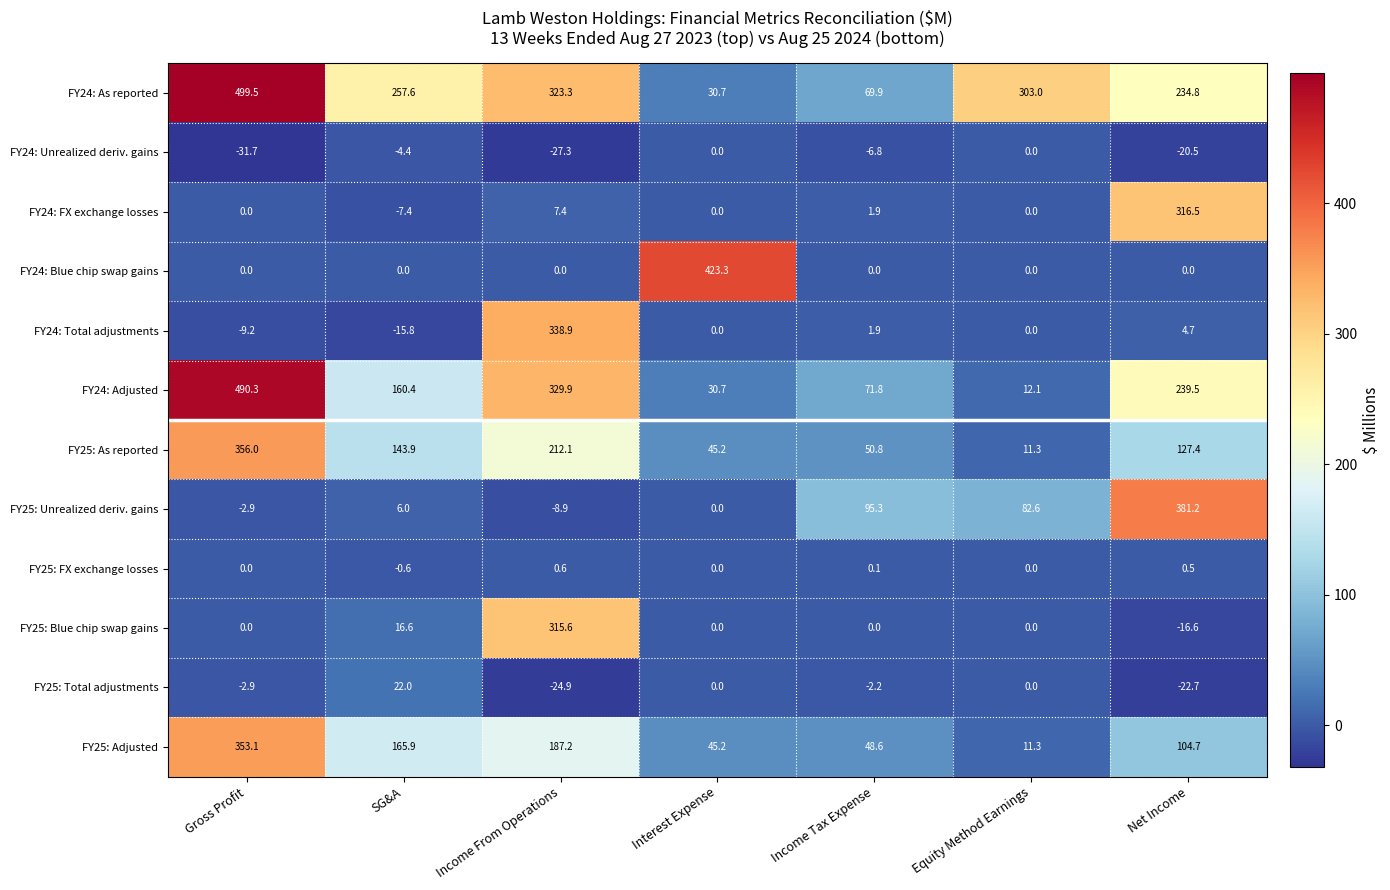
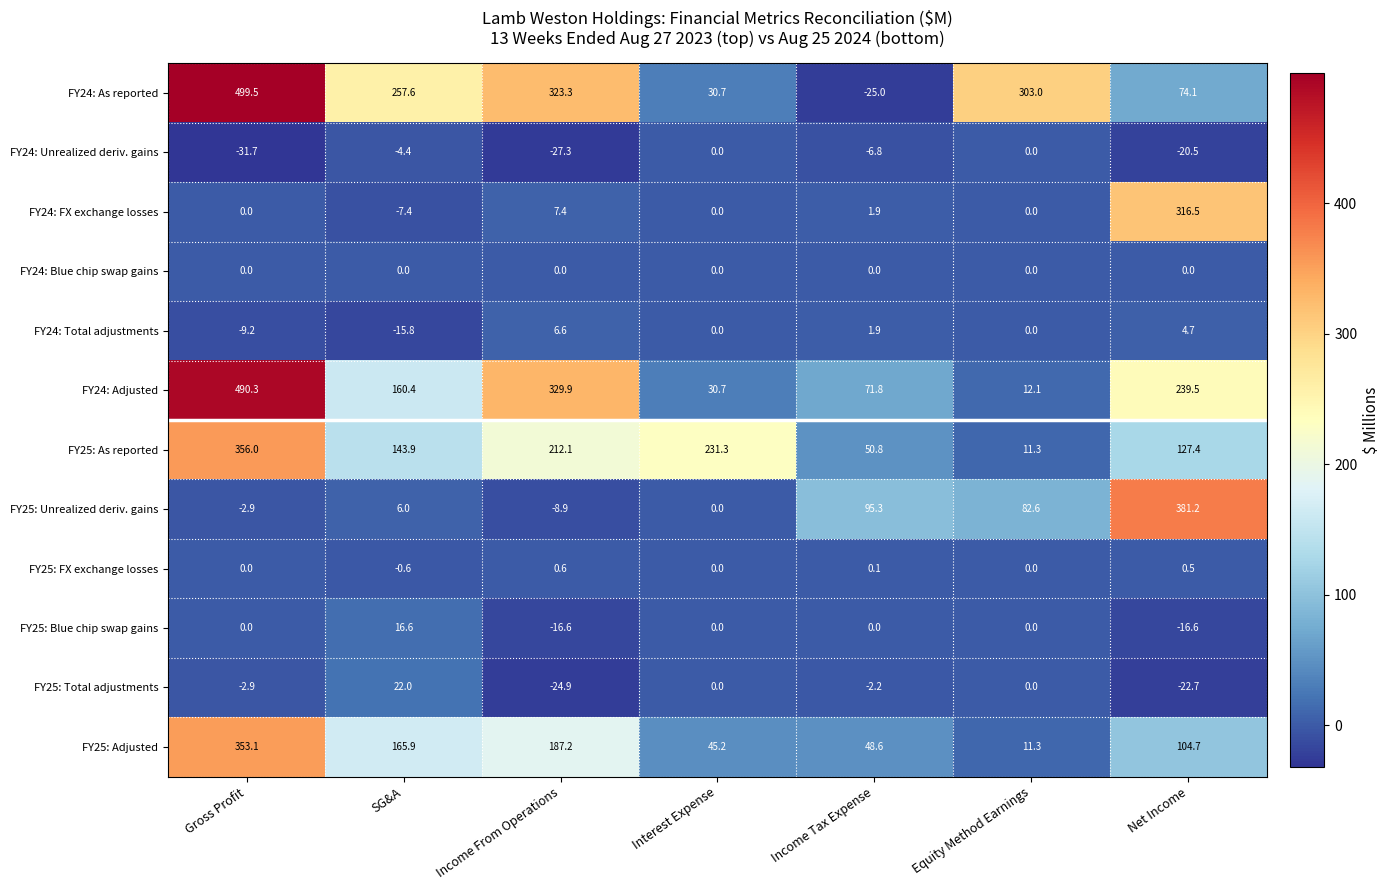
  {
    "FY24: As reported": {
      "Gross Profit": 499.5,
      "SG&A": 257.6,
      "Income From Operations": 323.3,
      "Interest Expense": 30.7,
-     "Income Tax Expense": 69.9,
+     "Income Tax Expense": -25.0,
      "Equity Method Earnings": 303.0,
-     "Net Income": 234.8
+     "Net Income": 74.1
    },
    "FY24: Unrealized deriv. gains": {
      "Gross Profit": -31.7,
      "SG&A": -4.4,
      "Income From Operations": -27.3,
      "Interest Expense": 0.0,
      "Income Tax Expense": -6.8,
      "Equity Method Earnings": 0.0,
      "Net Income": -20.5
    },
    "FY24: FX exchange losses": {
      "Gross Profit": 0.0,
      "SG&A": -7.4,
      "Income From Operations": 7.4,
      "Interest Expense": 0.0,
      "Income Tax Expense": 1.9,
      "Equity Method Earnings": 0.0,
      "Net Income": 316.5
    },
    "FY24: Blue chip swap gains": {
      "Gross Profit": 0.0,
      "SG&A": 0.0,
      "Income From Operations": 0.0,
-     "Interest Expense": 423.3,
+     "Interest Expense": 0.0,
      "Income Tax Expense": 0.0,
      "Equity Method Earnings": 0.0,
      "Net Income": 0.0
    },
    "FY24: Total adjustments": {
      "Gross Profit": -9.2,
      "SG&A": -15.8,
-     "Income From Operations": 338.9,
+     "Income From Operations": 6.6,
      "Interest Expense": 0.0,
      "Income Tax Expense": 1.9,
      "Equity Method Earnings": 0.0,
      "Net Income": 4.7
    },
    "FY24: Adjusted": {
      "Gross Profit": 490.3,
      "SG&A": 160.4,
      "Income From Operations": 329.9,
      "Interest Expense": 30.7,
      "Income Tax Expense": 71.8,
      "Equity Method Earnings": 12.1,
      "Net Income": 239.5
    },
    "FY25: As reported": {
      "Gross Profit": 356.0,
      "SG&A": 143.9,
      "Income From Operations": 212.1,
-     "Interest Expense": 45.2,
+     "Interest Expense": 231.3,
      "Income Tax Expense": 50.8,
      "Equity Method Earnings": 11.3,
      "Net Income": 127.4
    },
    "FY25: Unrealized deriv. gains": {
      "Gross Profit": -2.9,
      "SG&A": 6.0,
      "Income From Operations": -8.9,
      "Interest Expense": 0.0,
      "Income Tax Expense": 95.3,
      "Equity Method Earnings": 82.6,
      "Net Income": 381.2
    },
    "FY25: FX exchange losses": {
      "Gross Profit": 0.0,
      "SG&A": -0.6,
      "Income From Operations": 0.6,
      "Interest Expense": 0.0,
      "Income Tax Expense": 0.1,
      "Equity Method Earnings": 0.0,
      "Net Income": 0.5
    },
    "FY25: Blue chip swap gains": {
      "Gross Profit": 0.0,
      "SG&A": 16.6,
-     "Income From Operations": 315.6,
+     "Income From Operations": -16.6,
      "Interest Expense": 0.0,
      "Income Tax Expense": 0.0,
      "Equity Method Earnings": 0.0,
      "Net Income": -16.6
    },
    "FY25: Total adjustments": {
      "Gross Profit": -2.9,
      "SG&A": 22.0,
      "Income From Operations": -24.9,
      "Interest Expense": 0.0,
      "Income Tax Expense": -2.2,
      "Equity Method Earnings": 0.0,
      "Net Income": -22.7
    },
    "FY25: Adjusted": {
      "Gross Profit": 353.1,
      "SG&A": 165.9,
      "Income From Operations": 187.2,
      "Interest Expense": 45.2,
      "Income Tax Expense": 48.6,
      "Equity Method Earnings": 11.3,
      "Net Income": 104.7
    }
  }
